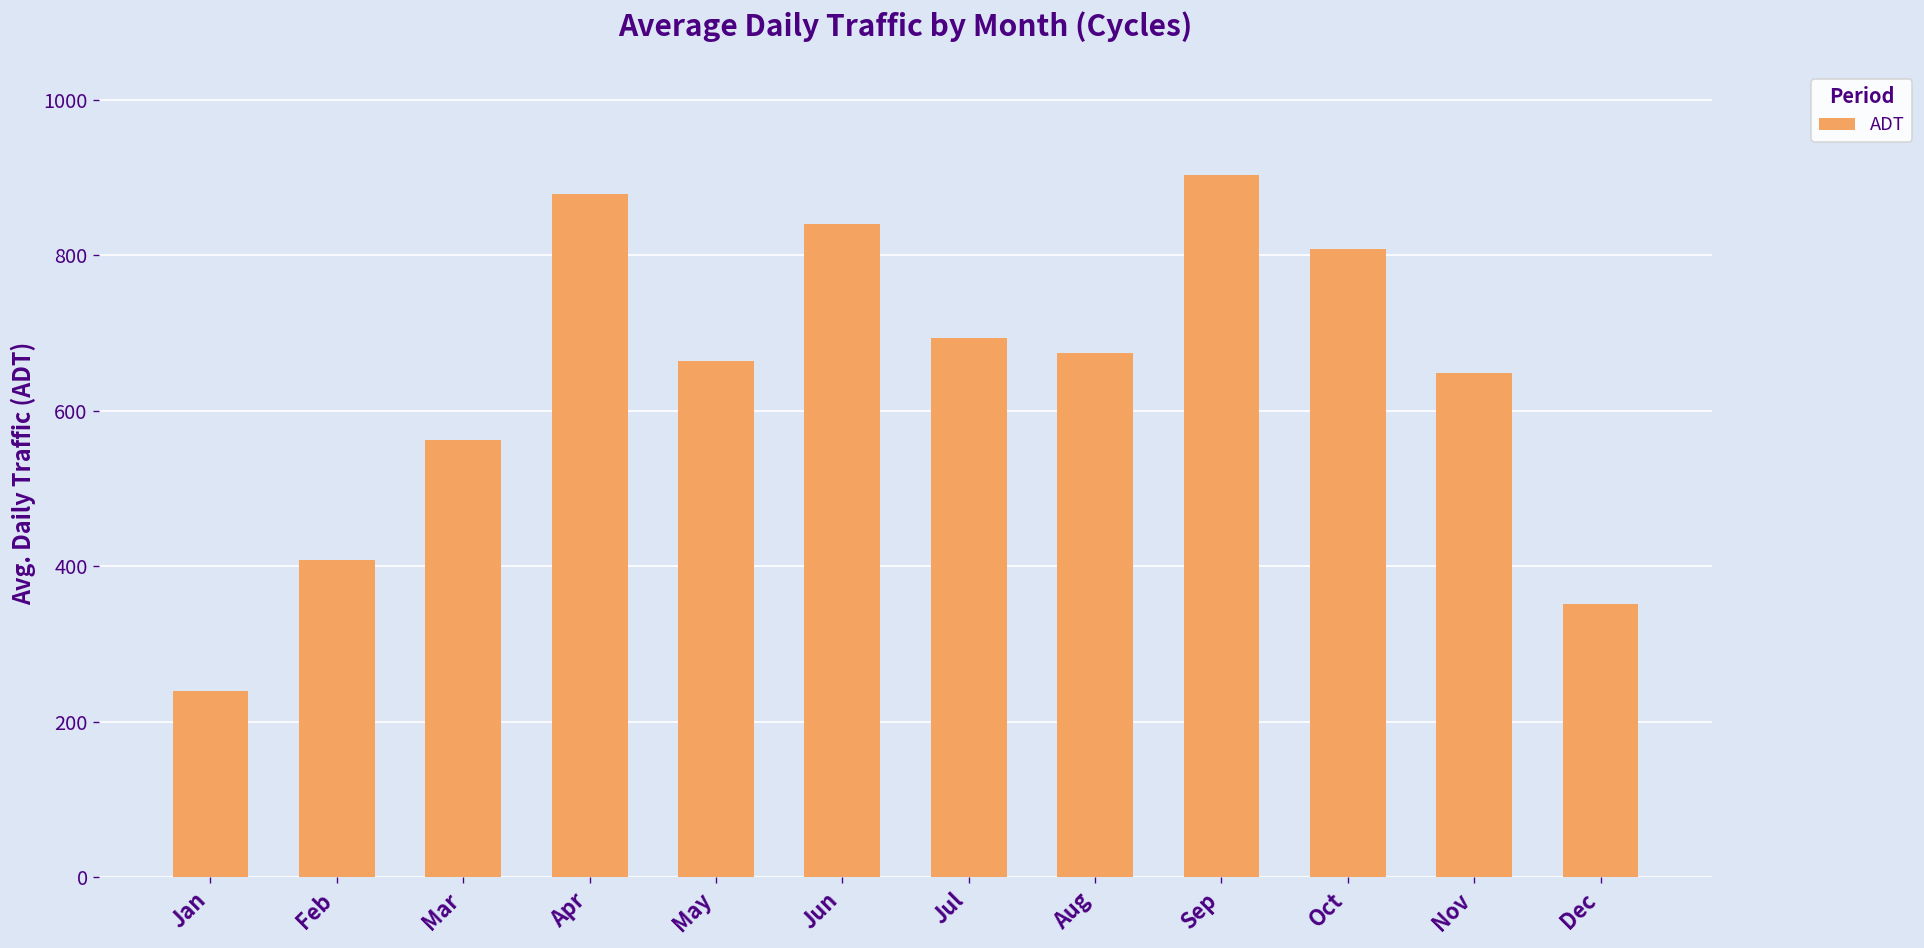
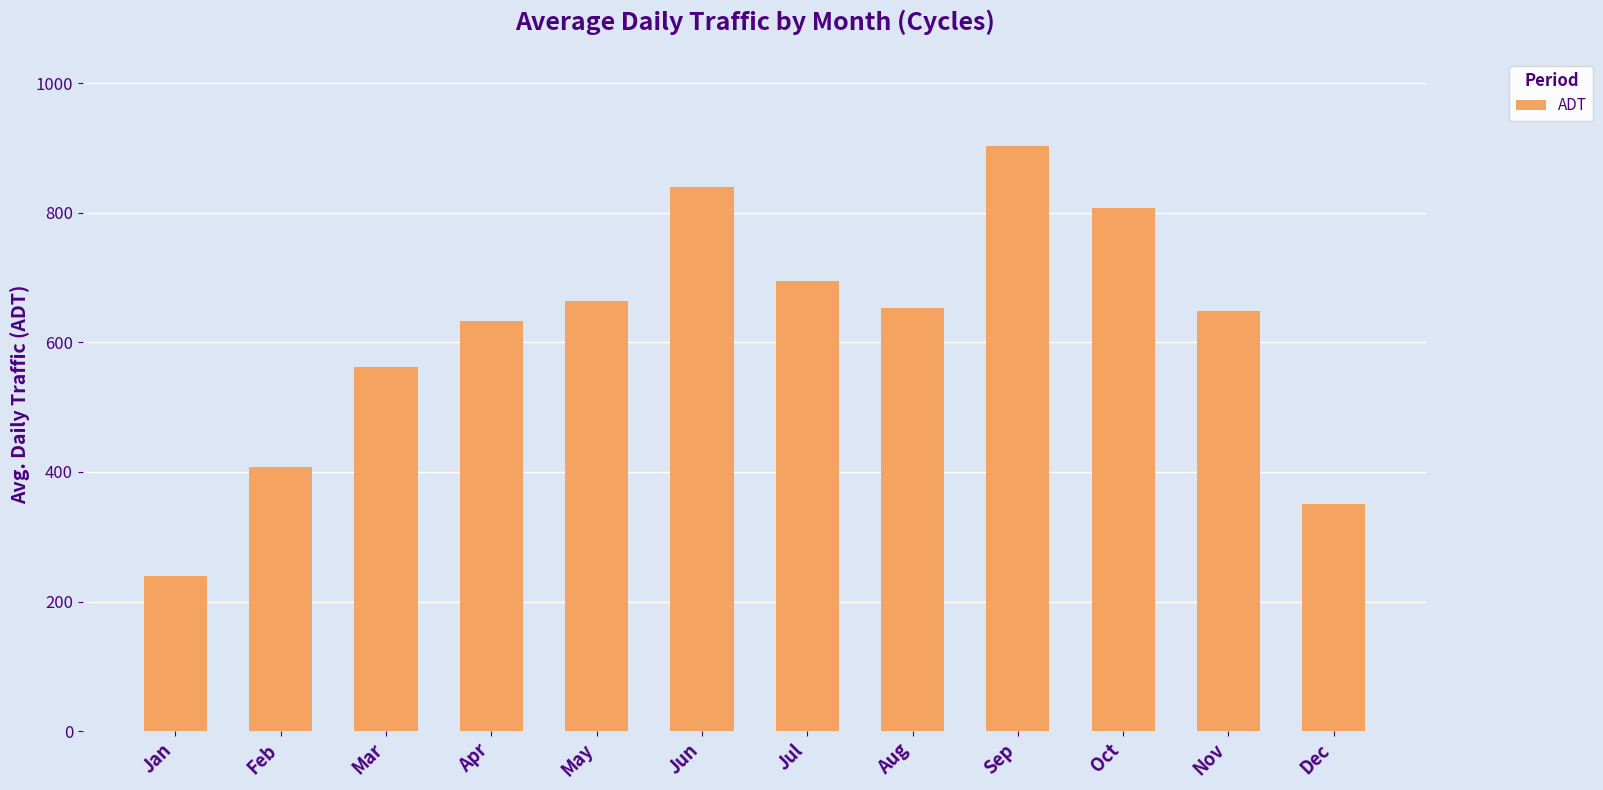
  {
    "Jan": 240,
    "Feb": 410,
    "Mar": 560,
-   "Apr": 880,
+   "Apr": 630,
    "May": 660,
    "Jun": 840,
    "Jul": 690,
-   "Aug": 670,
+   "Aug": 650,
    "Sep": 900,
    "Oct": 810,
    "Nov": 650,
    "Dec": 350
  }
